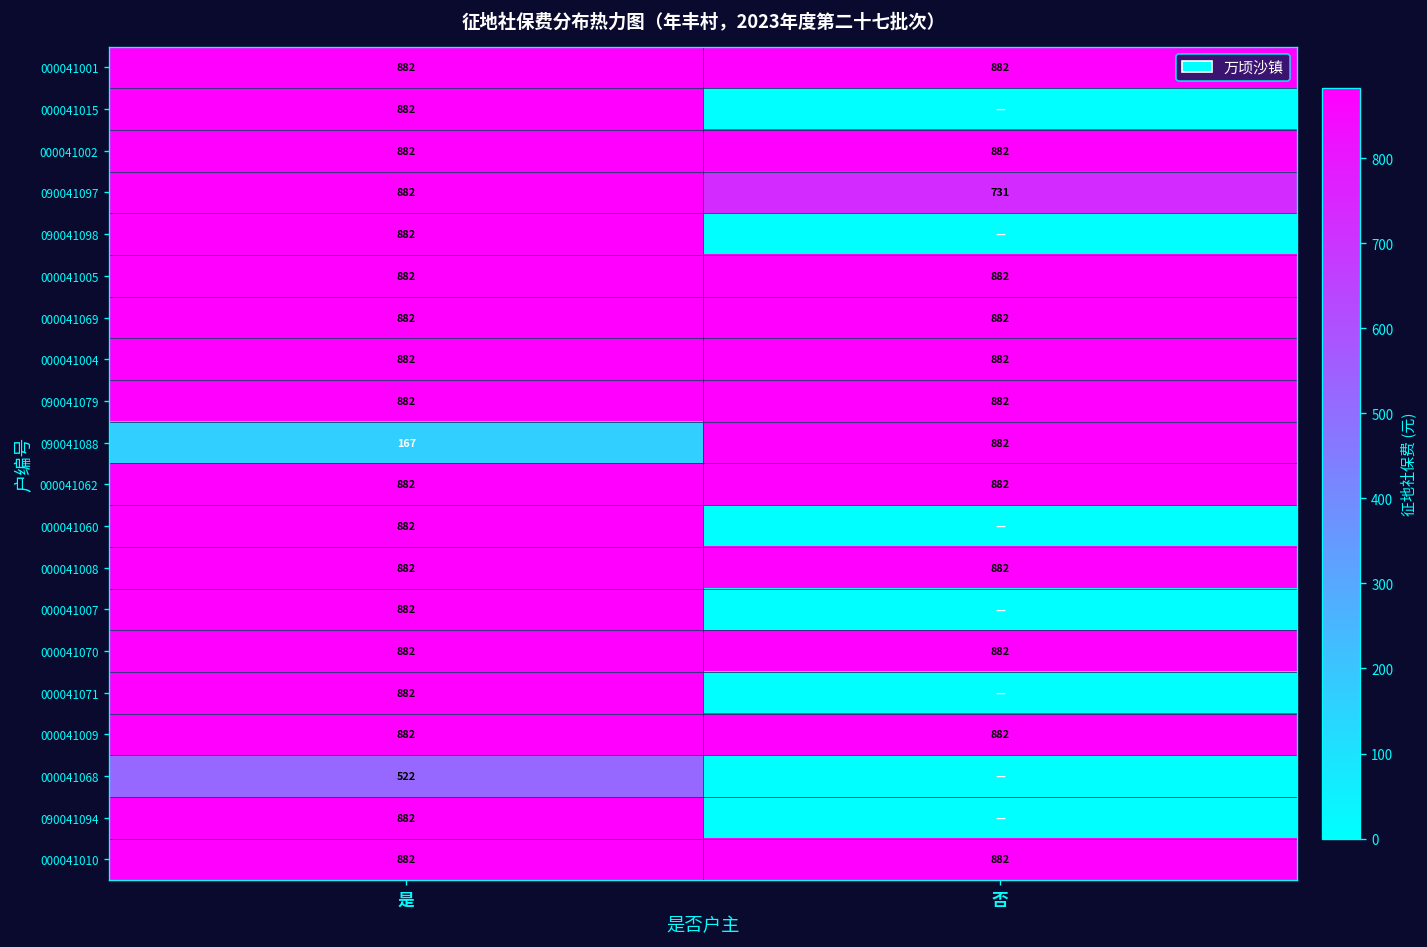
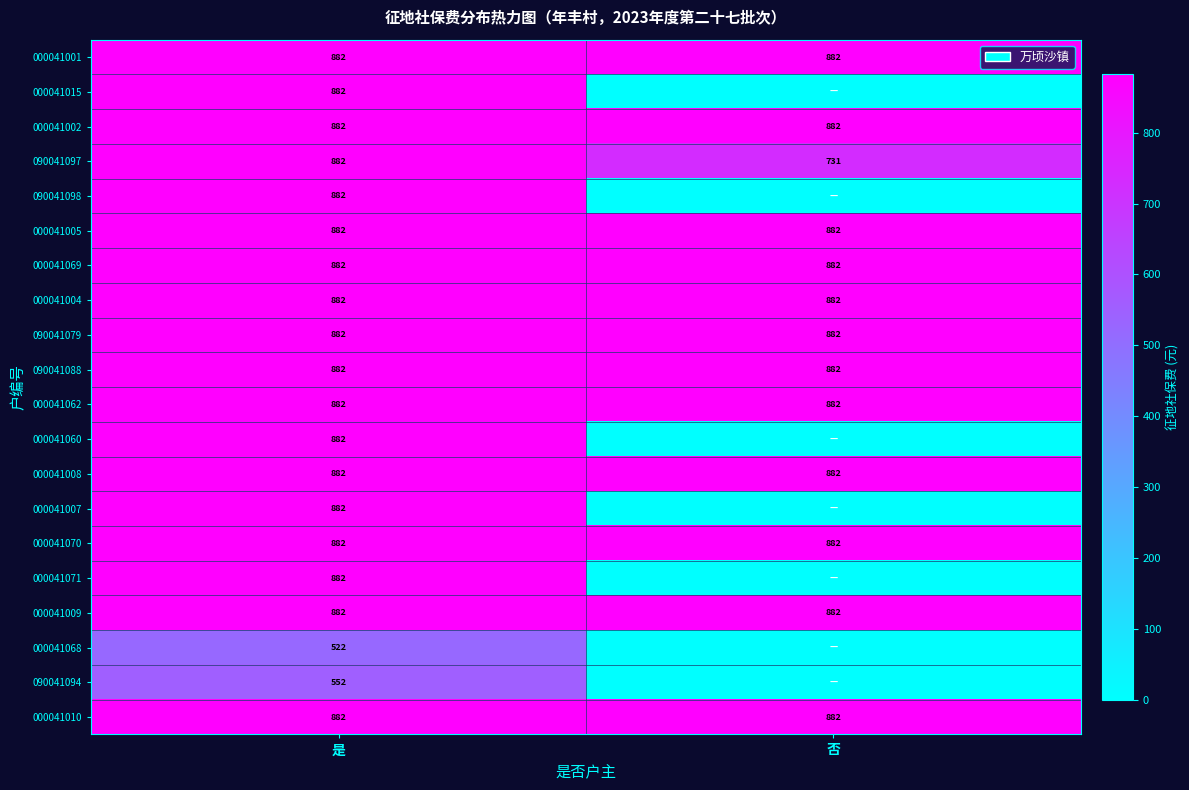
  {
    "000041001": {
      "是": 882,
      "否": 882
    },
    "000041015": {
      "是": 882
    },
    "000041002": {
      "是": 882,
      "否": 882
    },
    "090041097": {
      "是": 882,
      "否": 731
    },
    "090041098": {
      "是": 882
    },
    "000041005": {
      "是": 882,
      "否": 882
    },
    "000041069": {
      "是": 882,
      "否": 882
    },
    "000041004": {
      "是": 882,
      "否": 882
    },
    "090041079": {
      "是": 882,
      "否": 882
    },
    "090041088": {
-     "是": 167,
+     "是": 882,
      "否": 882
    },
    "000041062": {
      "是": 882,
      "否": 882
    },
    "000041060": {
      "是": 882
    },
    "000041008": {
      "是": 882,
      "否": 882
    },
    "000041007": {
      "是": 882
    },
    "000041070": {
      "是": 882,
      "否": 882
    },
    "000041071": {
      "是": 882
    },
    "000041009": {
      "是": 882,
      "否": 882
    },
    "000041068": {
      "是": 522
    },
    "090041094": {
-     "是": 882
+     "是": 552
    },
    "000041010": {
      "是": 882,
      "否": 882
    }
  }
